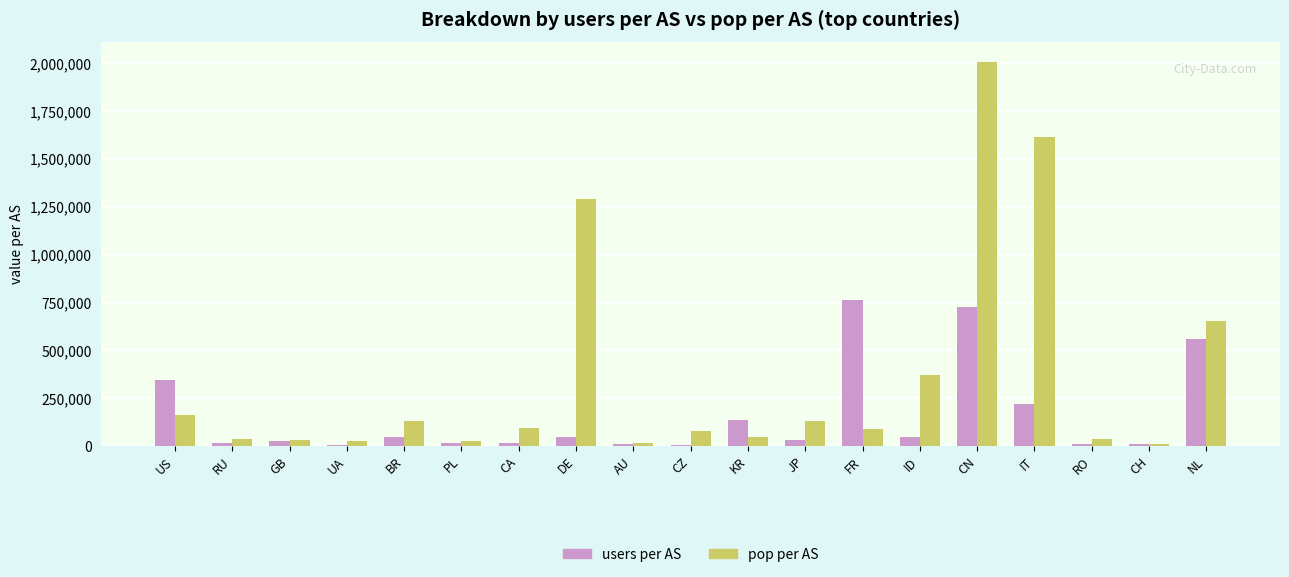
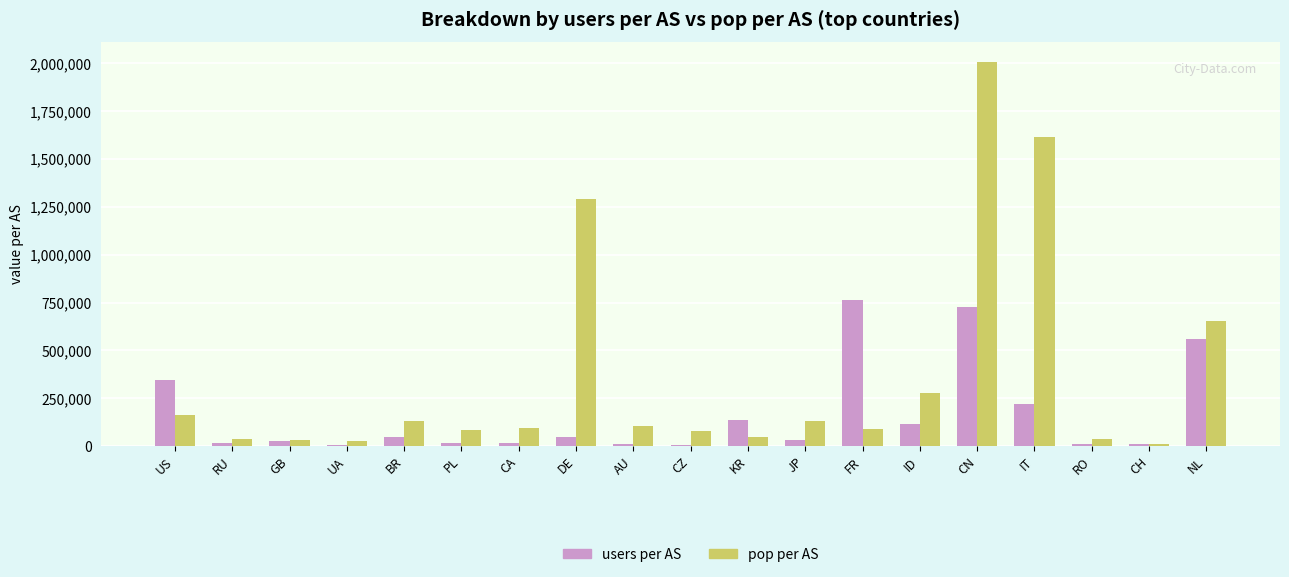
  {
    "users per AS": {
      "US": "350,000",
      "RU": "20,000",
      "GB": "30,000",
      "BR": "50,000",
      "PL": "10,000",
      "CA": "20,000",
      "DE": "50,000",
      "AU": "10,000",
      "KR": "130,000",
      "JP": "30,000",
      "FR": "760,000",
-     "ID": "50,000",
+     "ID": "120,000",
      "CN": "730,000",
      "IT": "220,000",
      "NL": "560,000"
    },
    "pop per AS": {
      "US": "160,000",
      "RU": "40,000",
      "GB": "30,000",
      "UA": "20,000",
      "BR": "130,000",
-     "PL": "20,000",
+     "PL": "80,000",
      "CA": "90,000",
      "DE": "1,290,000",
-     "AU": "20,000",
+     "AU": "100,000",
      "CZ": "80,000",
      "KR": "50,000",
      "JP": "130,000",
      "FR": "90,000",
-     "ID": "370,000",
+     "ID": "280,000",
      "CN": "2,010,000",
      "IT": "1,620,000",
      "RO": "40,000",
      "CH": "10,000",
      "NL": "650,000"
    }
  }
